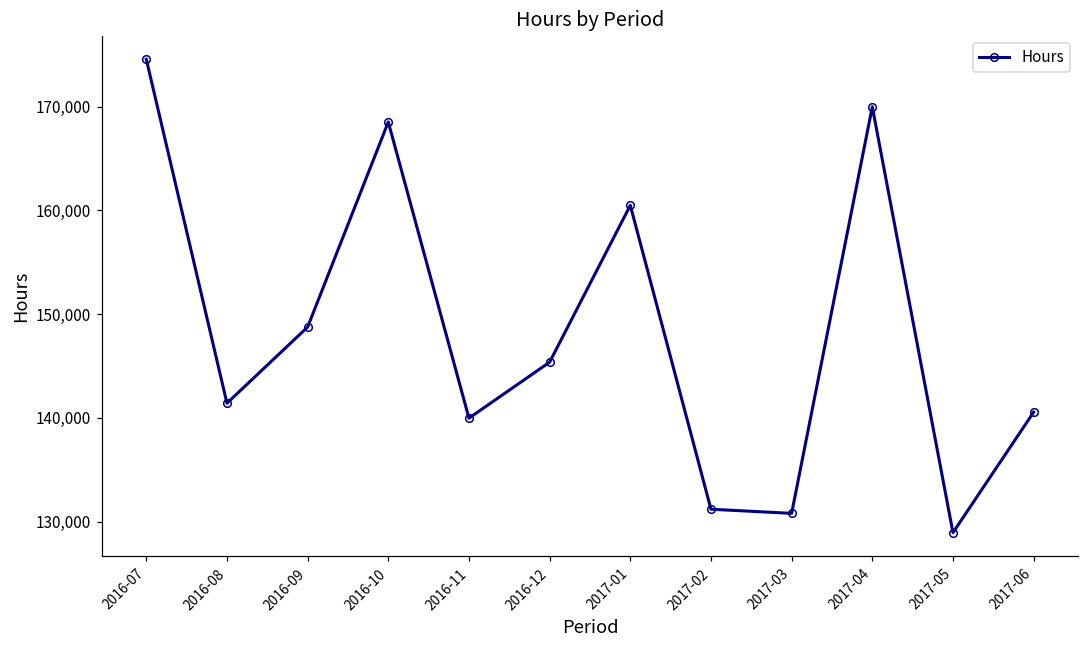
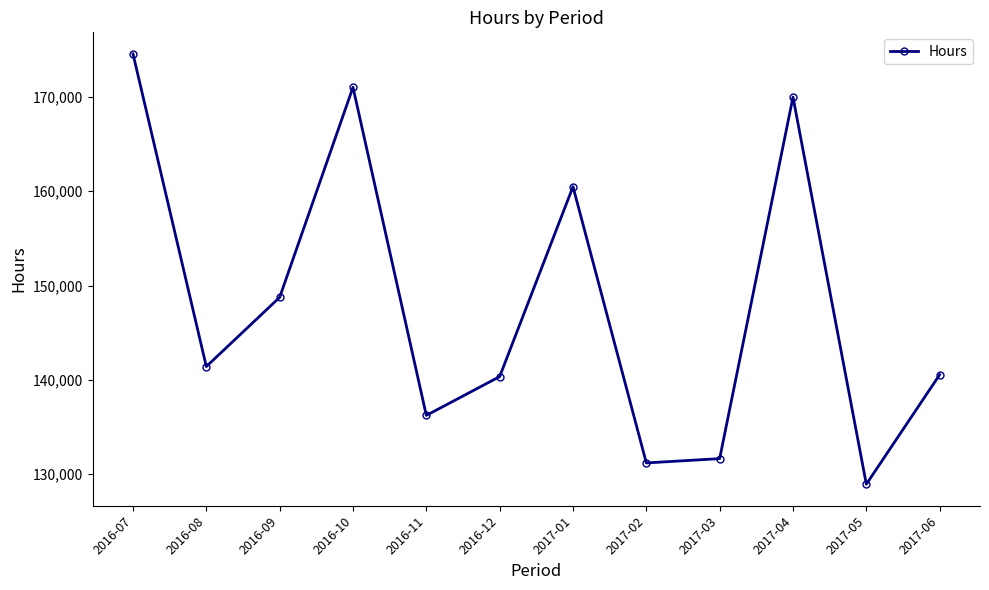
  {
    "2016-07": "175,000",
    "2016-08": "141,000",
    "2016-09": "149,000",
-   "2016-10": "169,000",
-   "2016-11": "140,000",
-   "2016-12": "145,000",
+   "2016-10": "171,000",
+   "2016-11": "136,000",
+   "2016-12": "140,000",
    "2017-01": "160,000",
    "2017-02": "131,000",
-   "2017-03": "131,000",
+   "2017-03": "132,000",
    "2017-04": "170,000",
    "2017-05": "129,000",
    "2017-06": "141,000"
  }
